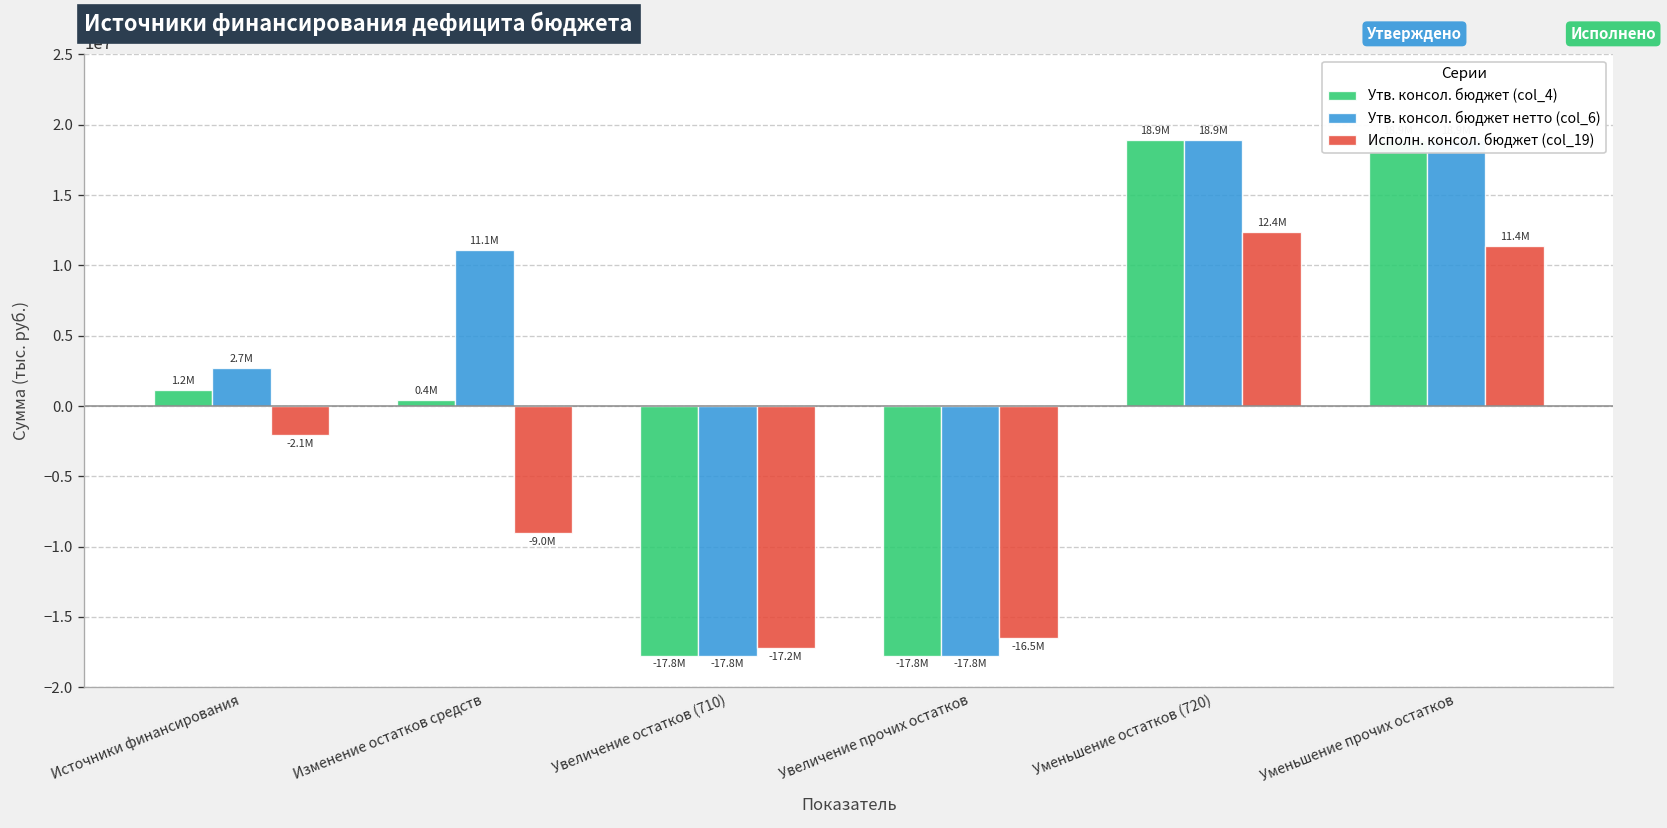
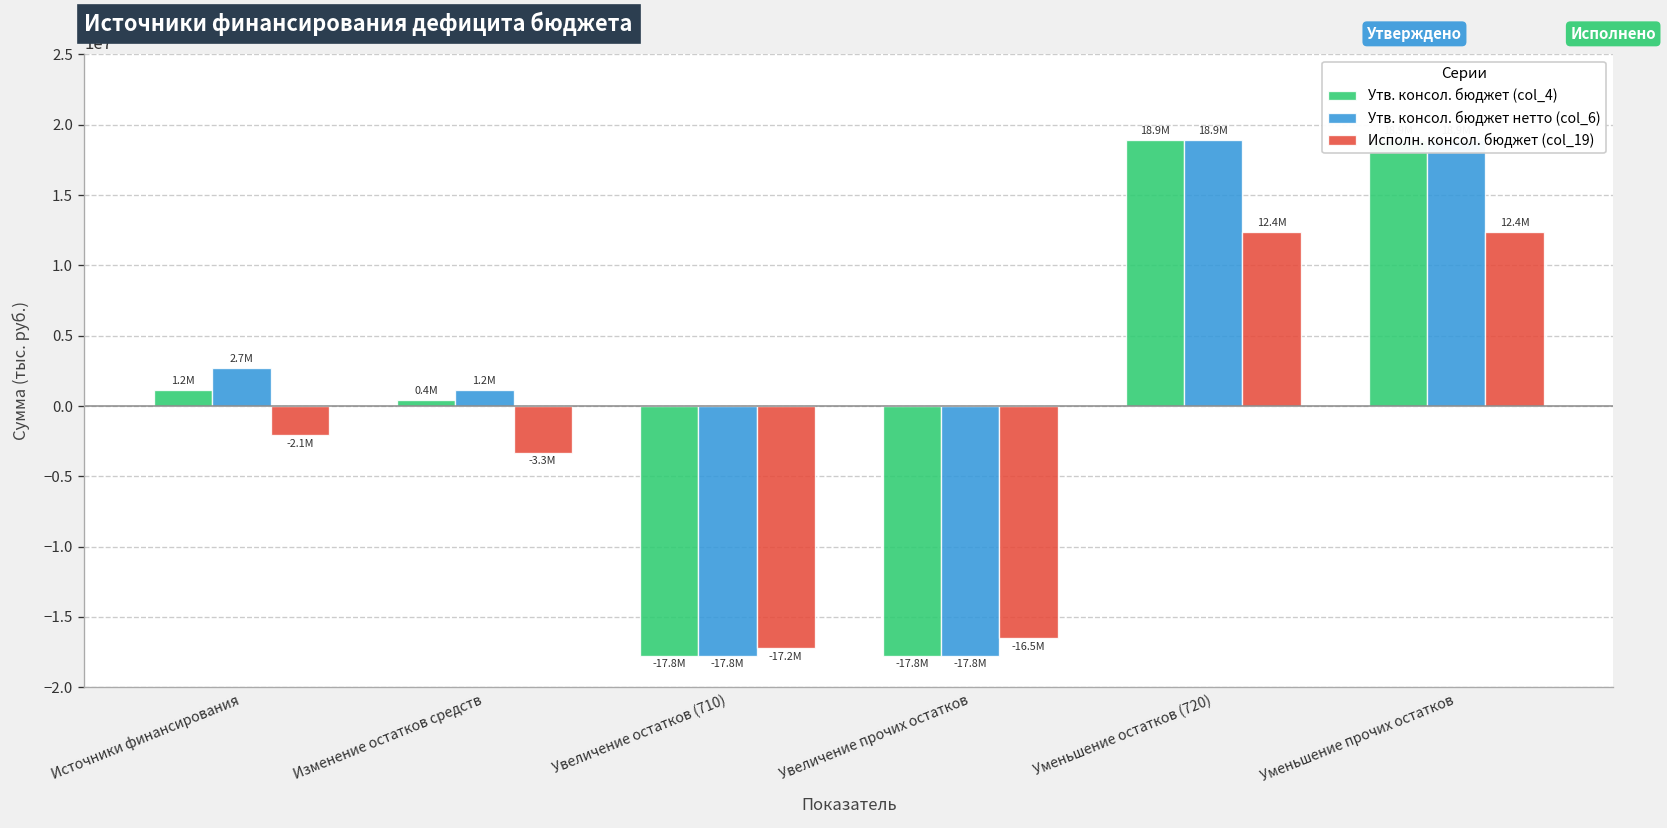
  {
    "Утв. консол. бюджет (col_4)": {
      "Источники финансирования": "1.2M",
      "Изменение остатков средств": "0.4M",
      "Увеличение остатков (710)": "-17.8M",
      "Увеличение прочих остатков": "-17.8M",
      "Уменьшение остатков (720)": "18.9M"
    },
    "Утв. консол. бюджет нетто (col_6)": {
      "Источники финансирования": "2.7M",
-     "Изменение остатков средств": "11.1M",
+     "Изменение остатков средств": "1.2M",
      "Увеличение остатков (710)": "-17.8M",
      "Увеличение прочих остатков": "-17.8M",
      "Уменьшение остатков (720)": "18.9M"
    },
    "Исполн. консол. бюджет (col_19)": {
      "Источники финансирования": "-2.1M",
-     "Изменение остатков средств": "-9.0M",
+     "Изменение остатков средств": "-3.3M",
      "Увеличение остатков (710)": "-17.2M",
      "Увеличение прочих остатков": "-16.5M",
      "Уменьшение остатков (720)": "12.4M",
-     "Уменьшение прочих остатков": "11.4M"
+     "Уменьшение прочих остатков": "12.4M"
    }
  }
